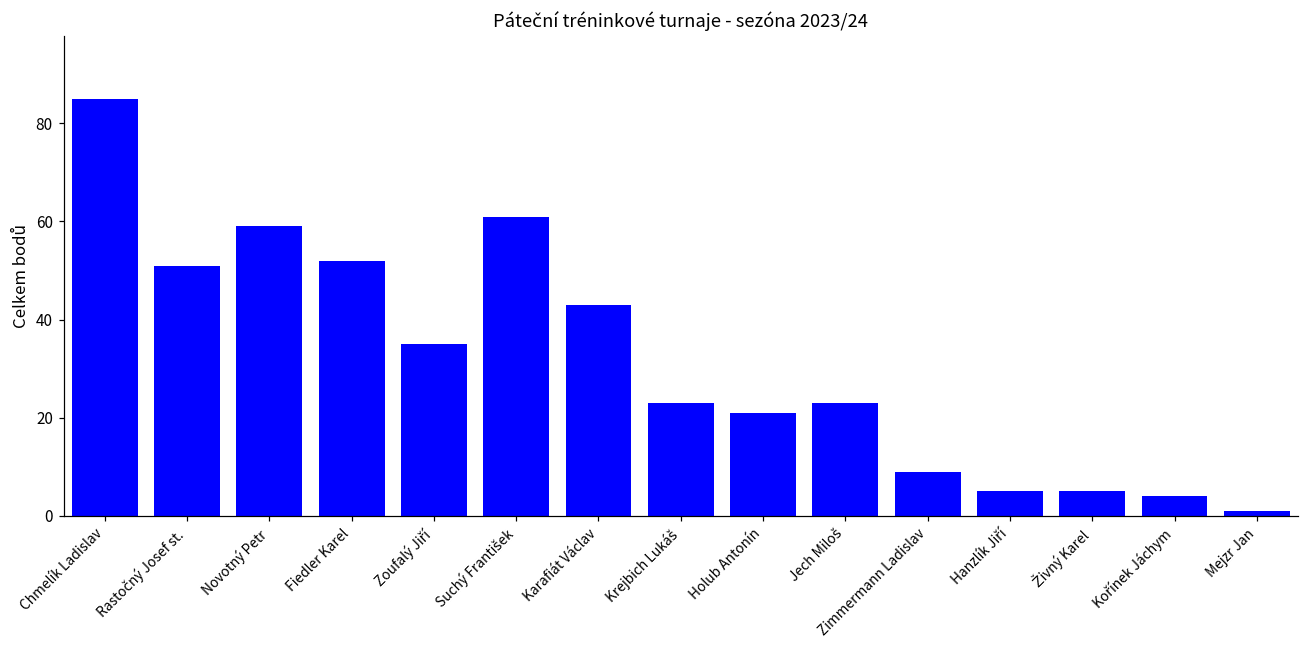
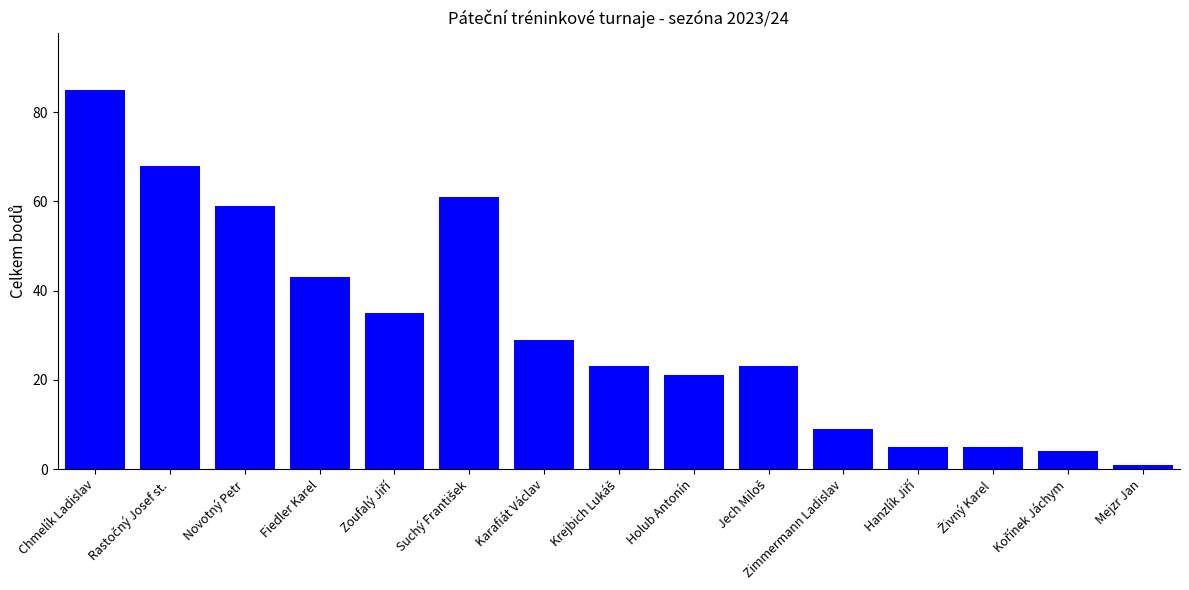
  {
    "Chmelík Ladislav": 85,
-   "Rastočný Josef st.": 51,
+   "Rastočný Josef st.": 68,
    "Novotný Petr": 59,
-   "Fiedler Karel": 52,
+   "Fiedler Karel": 43,
    "Zoufalý Jiří": 35,
    "Suchý František": 61,
-   "Karafiát Václav": 43,
+   "Karafiát Václav": 29,
    "Krejbich Lukáš": 23,
    "Holub Antonín": 21,
    "Jech Miloš": 23,
    "Zimmermann Ladislav": 9,
    "Hanzlík Jiří": 5,
    "Živný Karel": 5,
    "Kořínek Jáchym": 4,
    "Mejzr Jan": 1
  }
